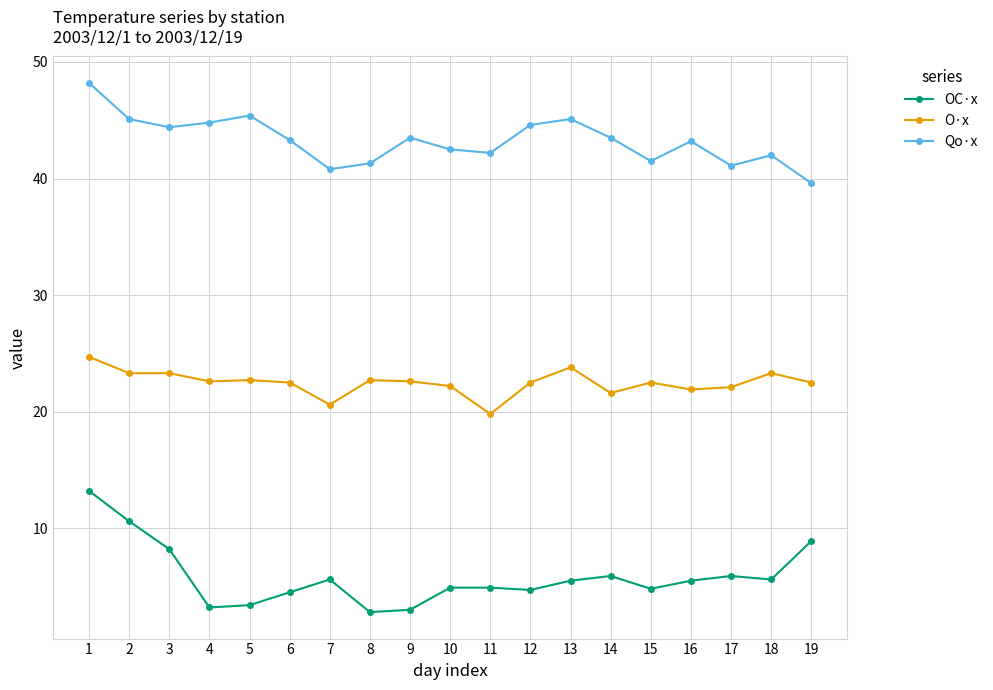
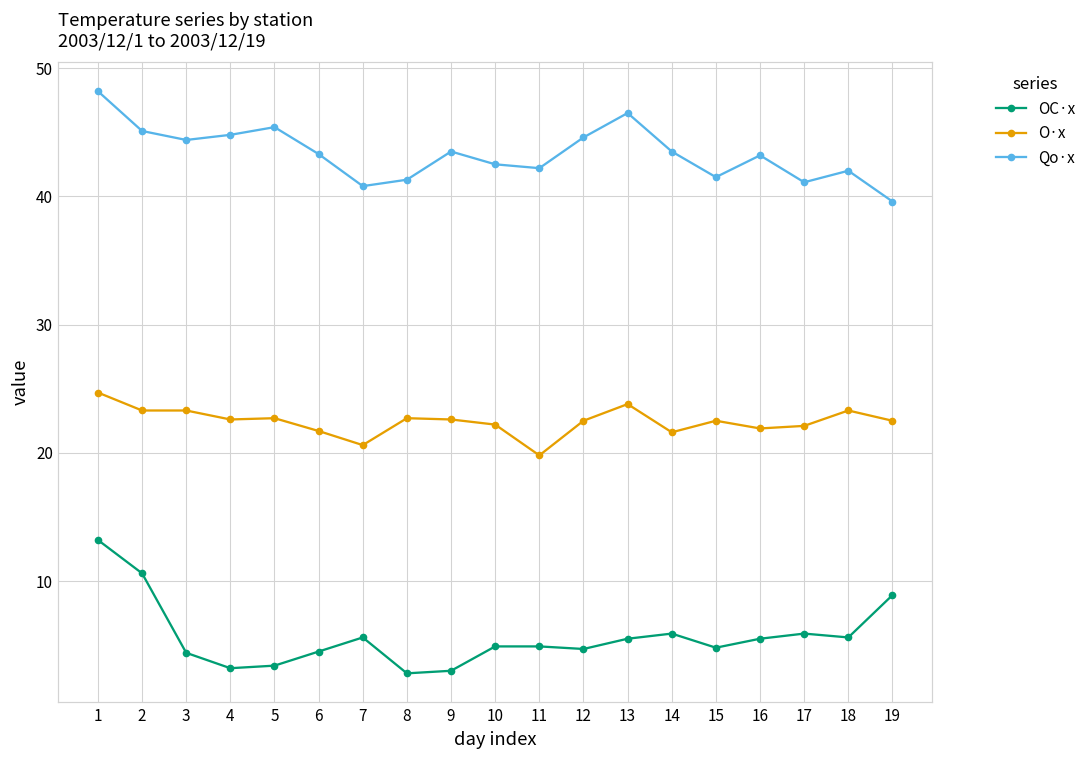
  {
    "OC·x": {
      "1": 13.2,
      "2": 10.6,
-     "3": 8.2,
+     "3": 4.4,
      "4": 3.2,
      "5": 3.4,
      "6": 4.5,
      "7": 5.6,
      "8": 2.8,
      "9": 3.0,
      "10": 4.9,
      "11": 4.9,
      "12": 4.7,
      "13": 5.5,
      "14": 5.9,
      "15": 4.8,
      "16": 5.5,
      "17": 5.9,
      "18": 5.6,
      "19": 8.9
    },
    "O·x": {
      "1": 24.7,
      "2": 23.3,
      "3": 23.3,
      "4": 22.6,
      "5": 22.7,
-     "6": 22.5,
+     "6": 21.7,
      "7": 20.6,
      "8": 22.7,
      "9": 22.6,
      "10": 22.2,
      "11": 19.8,
      "12": 22.5,
      "13": 23.8,
      "14": 21.6,
      "15": 22.5,
      "16": 21.9,
      "17": 22.1,
      "18": 23.3,
      "19": 22.5
    },
    "Qo·x": {
      "1": 48.2,
      "2": 45.1,
      "3": 44.4,
      "4": 44.8,
      "5": 45.4,
      "6": 43.3,
      "7": 40.8,
      "8": 41.3,
      "9": 43.5,
      "10": 42.5,
      "11": 42.2,
      "12": 44.6,
-     "13": 45.1,
+     "13": 46.5,
      "14": 43.5,
      "15": 41.5,
      "16": 43.2,
      "17": 41.1,
      "18": 42.0,
      "19": 39.6
    }
  }
